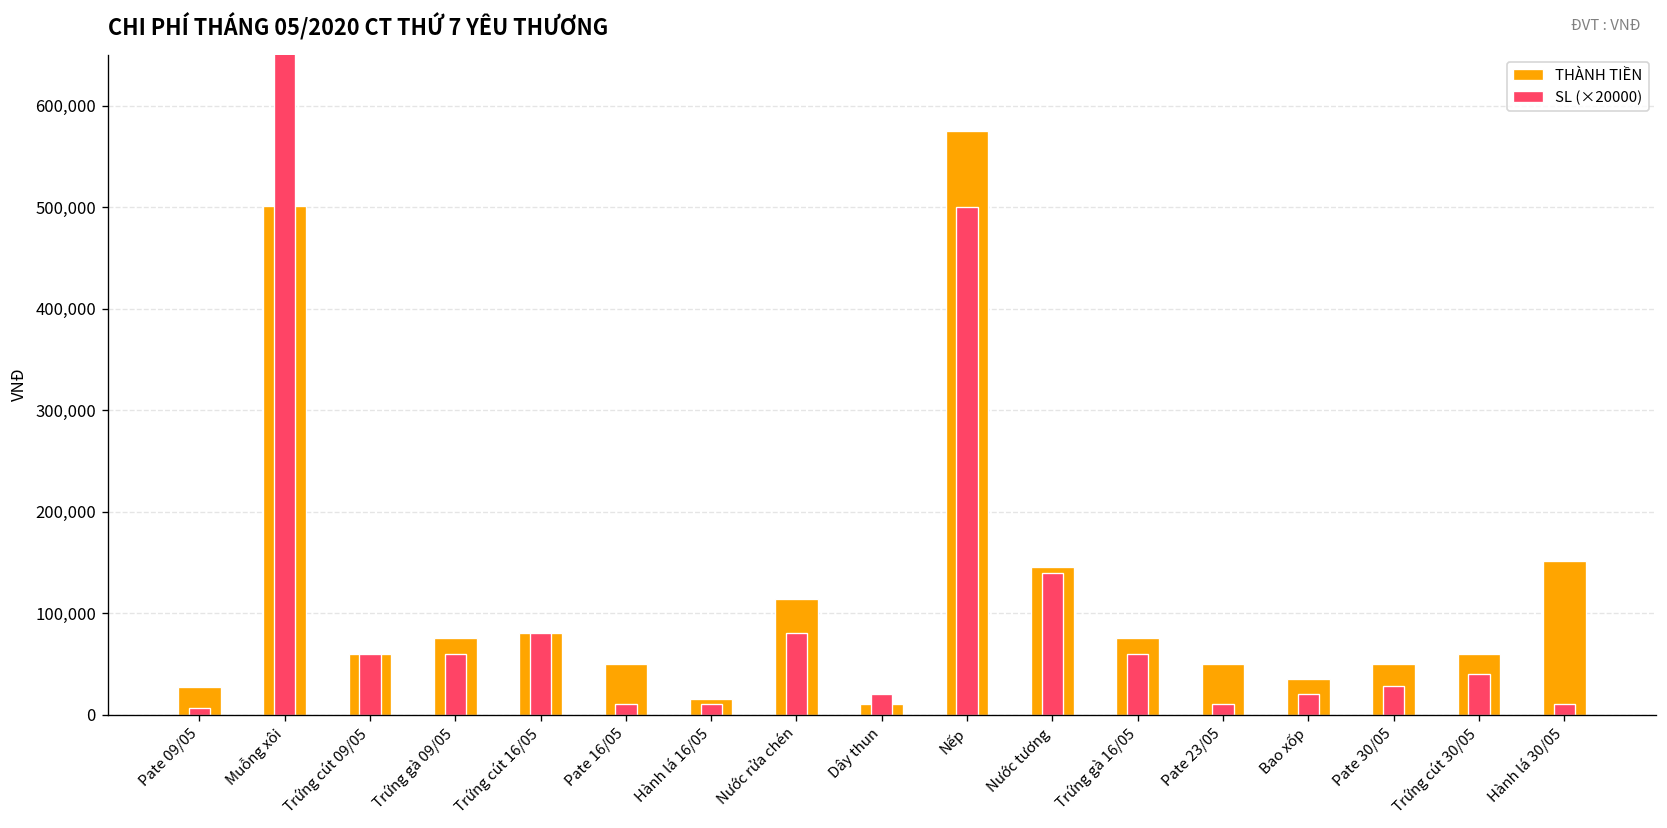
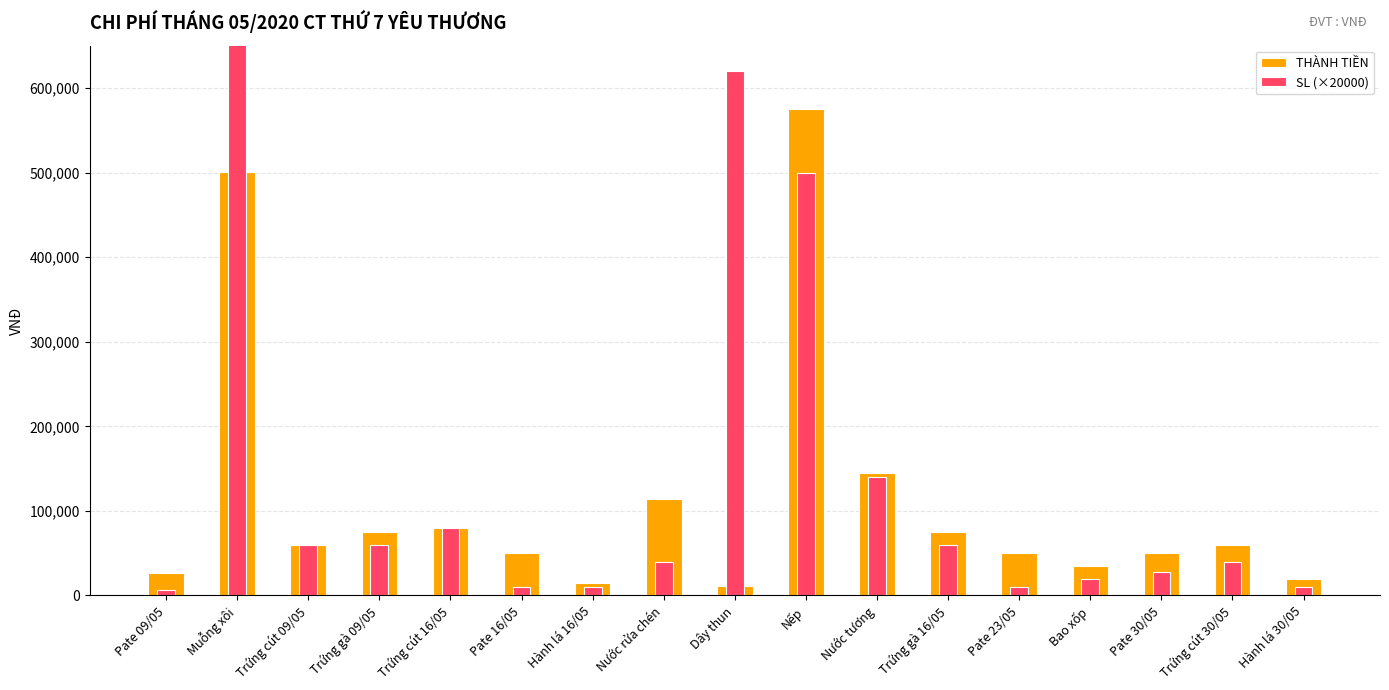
  {
    "THÀNH TIỀN": {
      "Pate 09/05": "30,000",
      "Trứng cút 09/05": "60,000",
      "Trứng gà 09/05": "80,000",
      "Trứng cút 16/05": "80,000",
      "Pate 16/05": "50,000",
      "Hành lá 16/05": "20,000",
      "Nước rửa chén": "110,000",
      "Nếp": "580,000",
      "Nước tương": "150,000",
      "Trứng gà 16/05": "80,000",
      "Pate 23/05": "50,000",
      "Bao xốp": "40,000",
      "Pate 30/05": "50,000",
      "Trứng cút 30/05": "60,000",
-     "Hành lá 30/05": "150,000"
+     "Hành lá 30/05": "20,000"
    },
    "SL (×20000)": {
      "Trứng cút 09/05": "60,000",
      "Trứng cút 16/05": "80,000",
-     "Nước rửa chén": "80,000",
-     "Dây thun": "20,000"
+     "Nước rửa chén": "40,000",
+     "Dây thun": "620,000"
    }
  }
